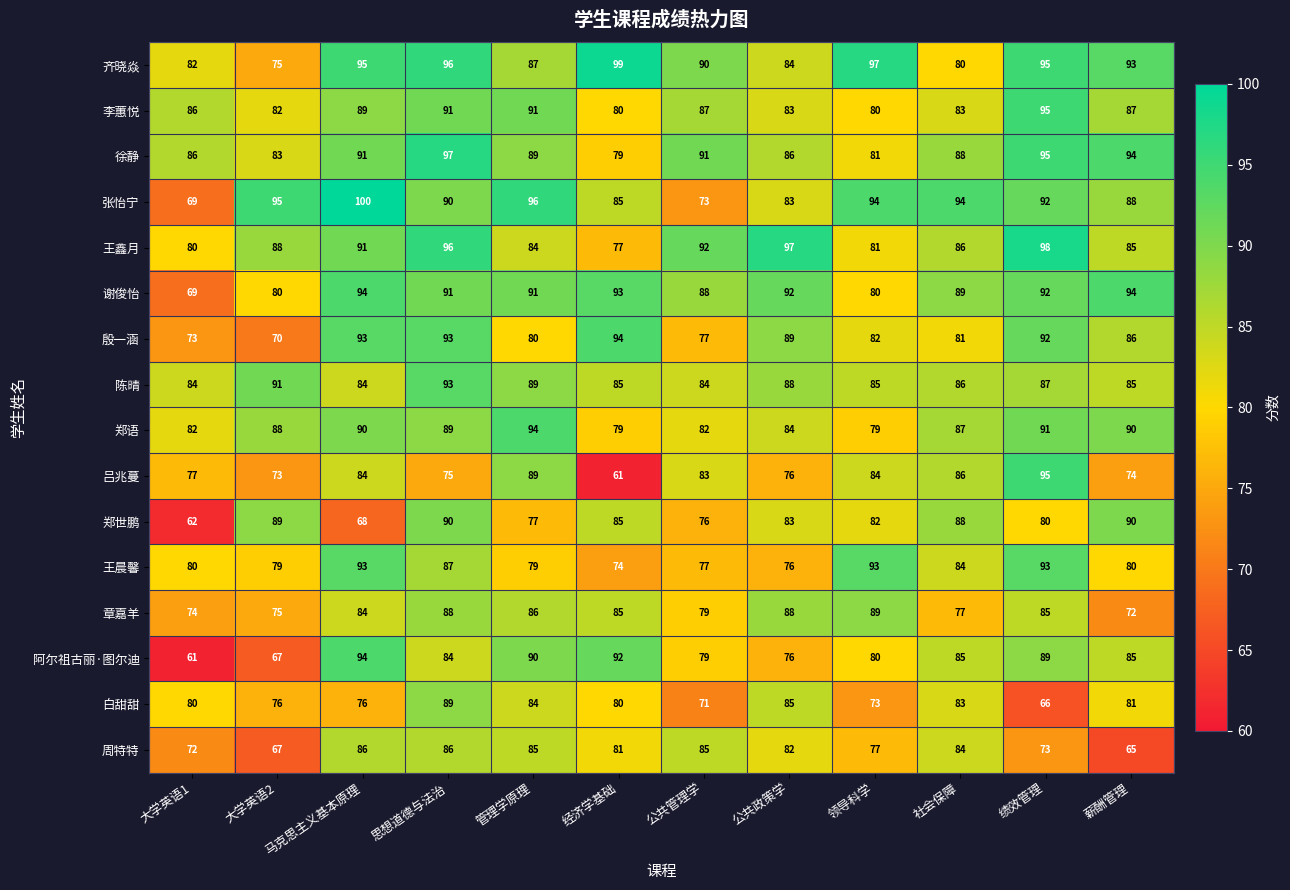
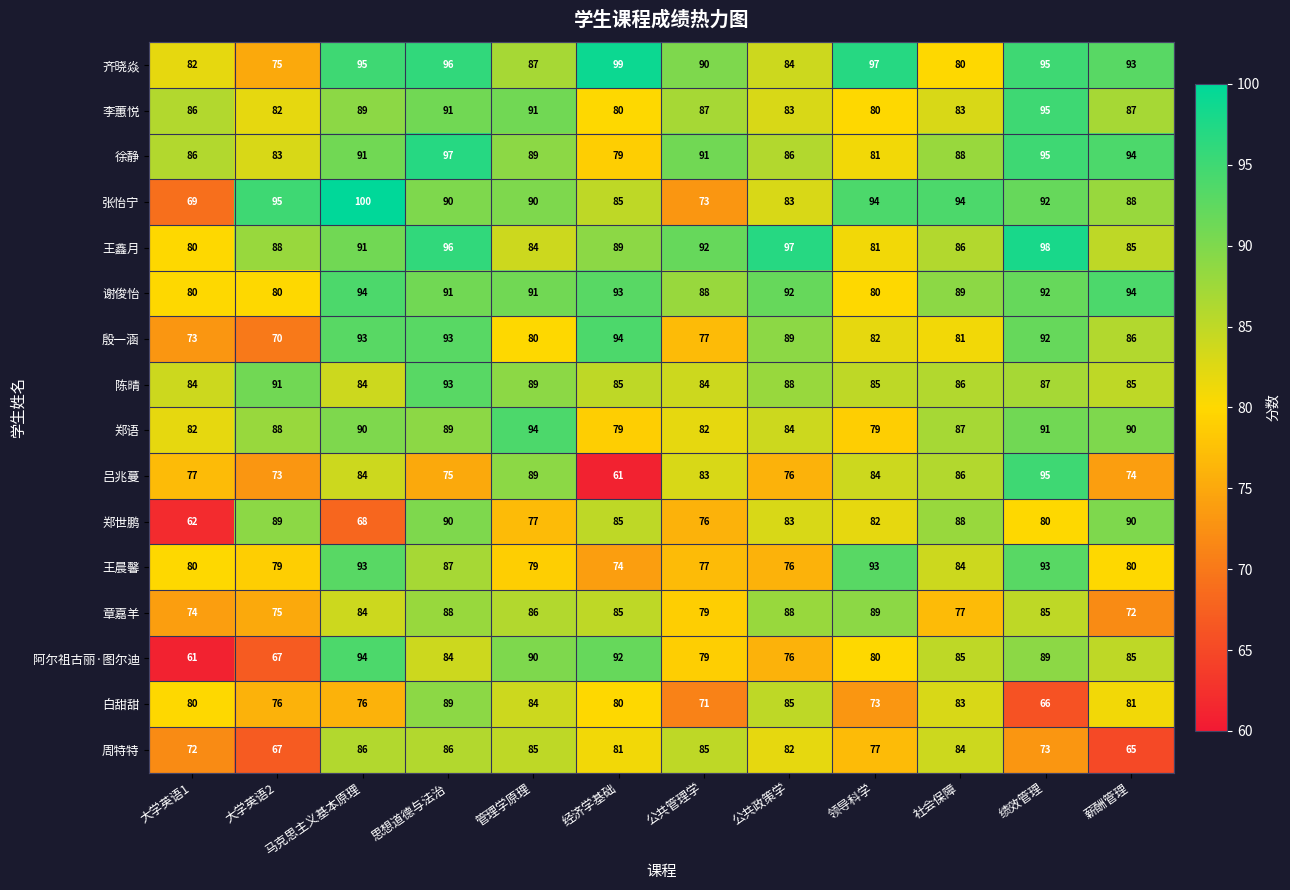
  {
    "齐晓焱": {
      "大学英语1": 82,
      "大学英语2": 75,
      "马克思主义基本原理": 95,
      "思想道德与法治": 96,
      "管理学原理": 87,
      "经济学基础": 99,
      "公共管理学": 90,
      "公共政策学": 84,
      "领导科学": 97,
      "社会保障": 80,
      "绩效管理": 95,
      "薪酬管理": 93
    },
    "李蕙悦": {
      "大学英语1": 86,
      "大学英语2": 82,
      "马克思主义基本原理": 89,
      "思想道德与法治": 91,
      "管理学原理": 91,
      "经济学基础": 80,
      "公共管理学": 87,
      "公共政策学": 83,
      "领导科学": 80,
      "社会保障": 83,
      "绩效管理": 95,
      "薪酬管理": 87
    },
    "徐静": {
      "大学英语1": 86,
      "大学英语2": 83,
      "马克思主义基本原理": 91,
      "思想道德与法治": 97,
      "管理学原理": 89,
      "经济学基础": 79,
      "公共管理学": 91,
      "公共政策学": 86,
      "领导科学": 81,
      "社会保障": 88,
      "绩效管理": 95,
      "薪酬管理": 94
    },
    "张怡宁": {
      "大学英语1": 69,
      "大学英语2": 95,
      "马克思主义基本原理": 100,
      "思想道德与法治": 90,
-     "管理学原理": 96,
+     "管理学原理": 90,
      "经济学基础": 85,
      "公共管理学": 73,
      "公共政策学": 83,
      "领导科学": 94,
      "社会保障": 94,
      "绩效管理": 92,
      "薪酬管理": 88
    },
    "王鑫月": {
      "大学英语1": 80,
      "大学英语2": 88,
      "马克思主义基本原理": 91,
      "思想道德与法治": 96,
      "管理学原理": 84,
-     "经济学基础": 77,
+     "经济学基础": 89,
      "公共管理学": 92,
      "公共政策学": 97,
      "领导科学": 81,
      "社会保障": 86,
      "绩效管理": 98,
      "薪酬管理": 85
    },
    "谢俊怡": {
-     "大学英语1": 69,
+     "大学英语1": 80,
      "大学英语2": 80,
      "马克思主义基本原理": 94,
      "思想道德与法治": 91,
      "管理学原理": 91,
      "经济学基础": 93,
      "公共管理学": 88,
      "公共政策学": 92,
      "领导科学": 80,
      "社会保障": 89,
      "绩效管理": 92,
      "薪酬管理": 94
    },
    "殷一涵": {
      "大学英语1": 73,
      "大学英语2": 70,
      "马克思主义基本原理": 93,
      "思想道德与法治": 93,
      "管理学原理": 80,
      "经济学基础": 94,
      "公共管理学": 77,
      "公共政策学": 89,
      "领导科学": 82,
      "社会保障": 81,
      "绩效管理": 92,
      "薪酬管理": 86
    },
    "陈晴": {
      "大学英语1": 84,
      "大学英语2": 91,
      "马克思主义基本原理": 84,
      "思想道德与法治": 93,
      "管理学原理": 89,
      "经济学基础": 85,
      "公共管理学": 84,
      "公共政策学": 88,
      "领导科学": 85,
      "社会保障": 86,
      "绩效管理": 87,
      "薪酬管理": 85
    },
    "郑语": {
      "大学英语1": 82,
      "大学英语2": 88,
      "马克思主义基本原理": 90,
      "思想道德与法治": 89,
      "管理学原理": 94,
      "经济学基础": 79,
      "公共管理学": 82,
      "公共政策学": 84,
      "领导科学": 79,
      "社会保障": 87,
      "绩效管理": 91,
      "薪酬管理": 90
    },
    "吕兆蔓": {
      "大学英语1": 77,
      "大学英语2": 73,
      "马克思主义基本原理": 84,
      "思想道德与法治": 75,
      "管理学原理": 89,
      "经济学基础": 61,
      "公共管理学": 83,
      "公共政策学": 76,
      "领导科学": 84,
      "社会保障": 86,
      "绩效管理": 95,
      "薪酬管理": 74
    },
    "郑世鹏": {
      "大学英语1": 62,
      "大学英语2": 89,
      "马克思主义基本原理": 68,
      "思想道德与法治": 90,
      "管理学原理": 77,
      "经济学基础": 85,
      "公共管理学": 76,
      "公共政策学": 83,
      "领导科学": 82,
      "社会保障": 88,
      "绩效管理": 80,
      "薪酬管理": 90
    },
    "王晨馨": {
      "大学英语1": 80,
      "大学英语2": 79,
      "马克思主义基本原理": 93,
      "思想道德与法治": 87,
      "管理学原理": 79,
      "经济学基础": 74,
      "公共管理学": 77,
      "公共政策学": 76,
      "领导科学": 93,
      "社会保障": 84,
      "绩效管理": 93,
      "薪酬管理": 80
    },
    "章嘉羊": {
      "大学英语1": 74,
      "大学英语2": 75,
      "马克思主义基本原理": 84,
      "思想道德与法治": 88,
      "管理学原理": 86,
      "经济学基础": 85,
      "公共管理学": 79,
      "公共政策学": 88,
      "领导科学": 89,
      "社会保障": 77,
      "绩效管理": 85,
      "薪酬管理": 72
    },
    "阿尔祖古丽·图尔迪": {
      "大学英语1": 61,
      "大学英语2": 67,
      "马克思主义基本原理": 94,
      "思想道德与法治": 84,
      "管理学原理": 90,
      "经济学基础": 92,
      "公共管理学": 79,
      "公共政策学": 76,
      "领导科学": 80,
      "社会保障": 85,
      "绩效管理": 89,
      "薪酬管理": 85
    },
    "白甜甜": {
      "大学英语1": 80,
      "大学英语2": 76,
      "马克思主义基本原理": 76,
      "思想道德与法治": 89,
      "管理学原理": 84,
      "经济学基础": 80,
      "公共管理学": 71,
      "公共政策学": 85,
      "领导科学": 73,
      "社会保障": 83,
      "绩效管理": 66,
      "薪酬管理": 81
    },
    "周特特": {
      "大学英语1": 72,
      "大学英语2": 67,
      "马克思主义基本原理": 86,
      "思想道德与法治": 86,
      "管理学原理": 85,
      "经济学基础": 81,
      "公共管理学": 85,
      "公共政策学": 82,
      "领导科学": 77,
      "社会保障": 84,
      "绩效管理": 73,
      "薪酬管理": 65
    }
  }
